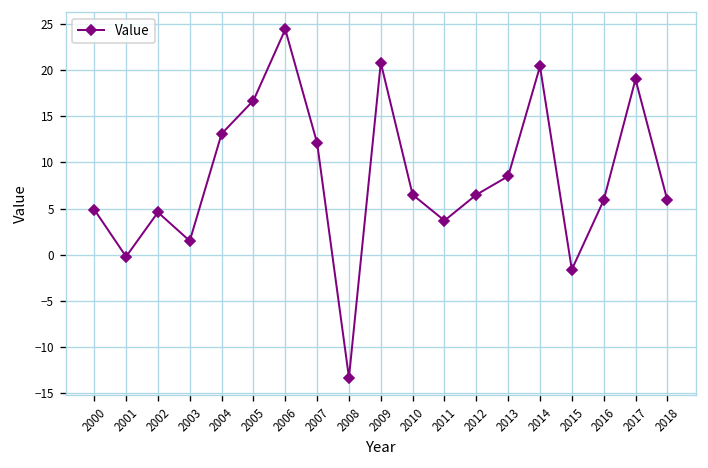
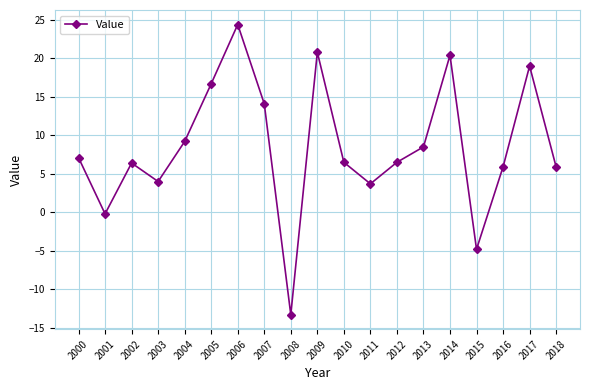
  {
-   "2000": 5,
+   "2000": 7,
    "2001": 0,
-   "2002": 5,
-   "2003": 2,
-   "2004": 13,
+   "2002": 6,
+   "2003": 4,
+   "2004": 9,
    "2005": 17,
    "2006": 24,
-   "2007": 12,
+   "2007": 14,
    "2008": -13,
    "2009": 21,
    "2010": 7,
    "2011": 4,
    "2012": 7,
    "2013": 9,
    "2014": 20,
-   "2015": -2,
+   "2015": -5,
    "2016": 6,
    "2017": 19,
    "2018": 6
  }
